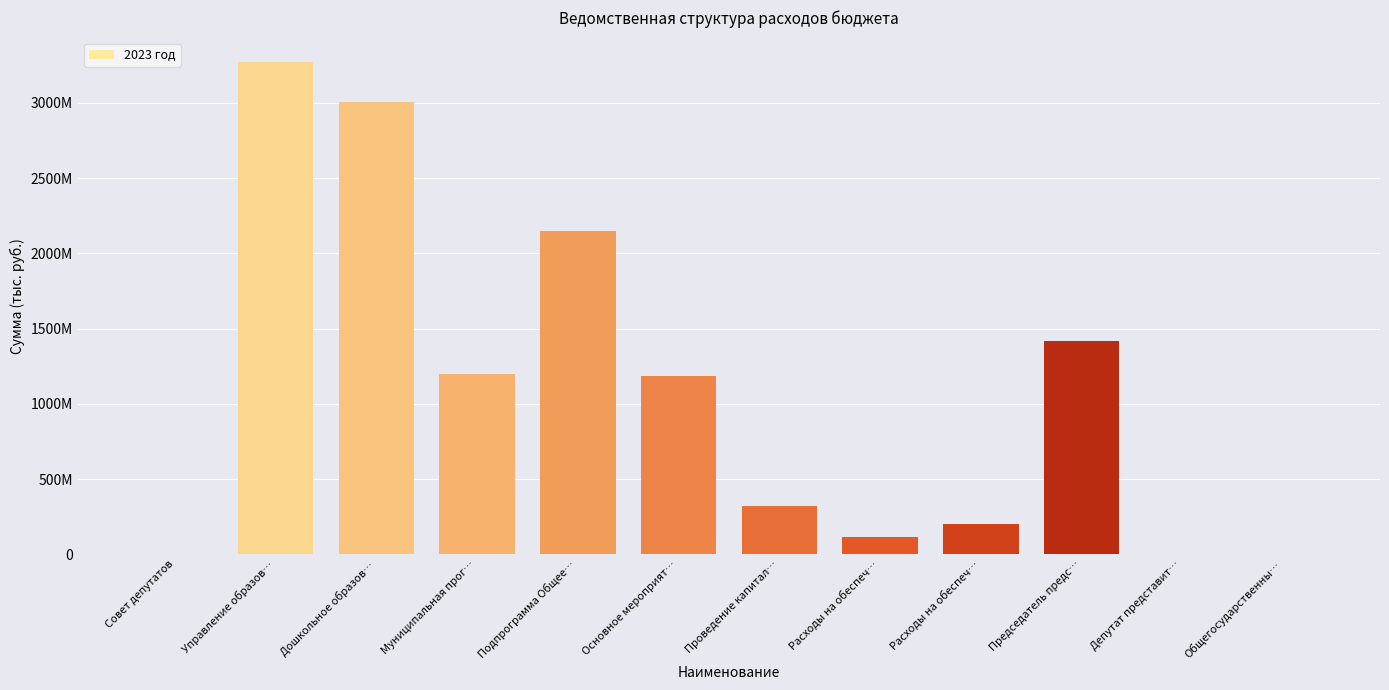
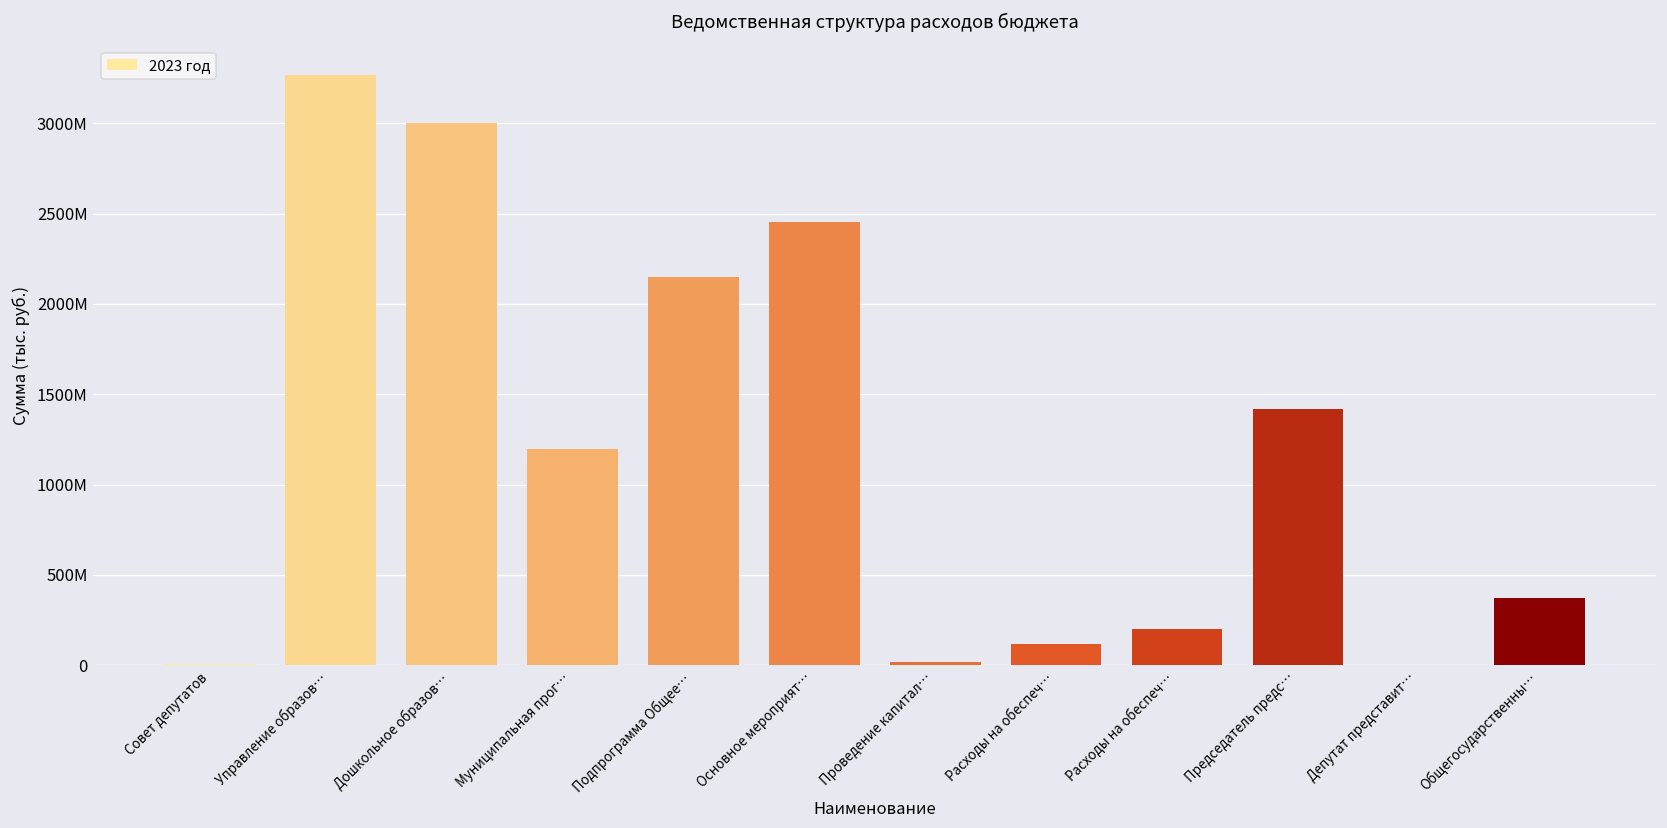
  {
    "Управление образов…": 3270000000,
    "Дошкольное образов…": 3000000000,
    "Муниципальная прог…": 1200000000,
    "Подпрограмма Общее…": 2150000000,
-   "Основное мероприят…": 1190000000,
-   "Проведение капитал…": 320000000,
+   "Основное мероприят…": 2450000000,
+   "Проведение капитал…": 10000000,
    "Председатель предс…": 1420000000,
-   "Общегосударственны…": 0
+   "Общегосударственны…": 370000000
  }
